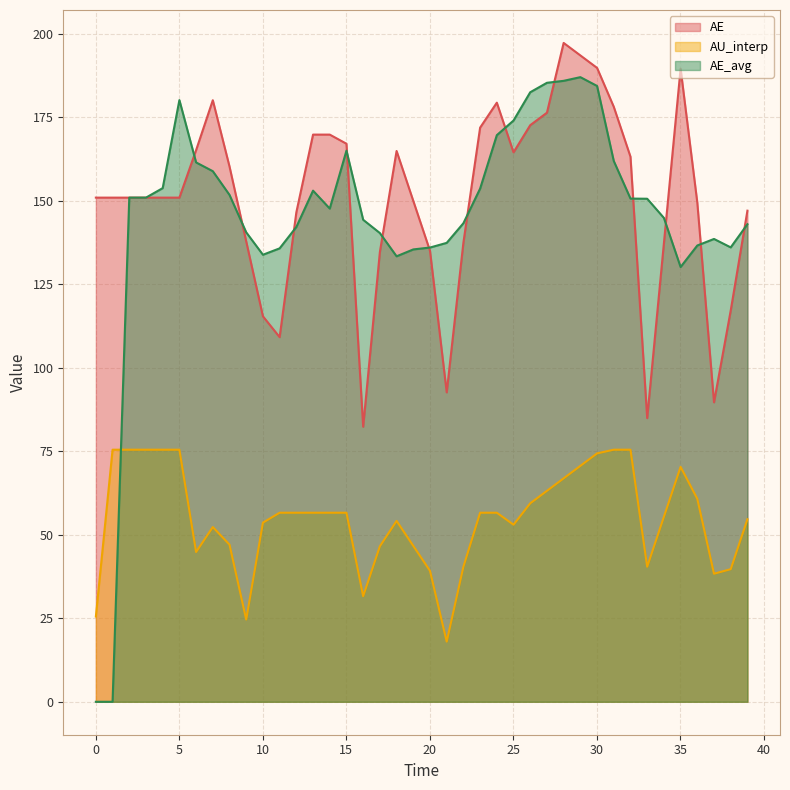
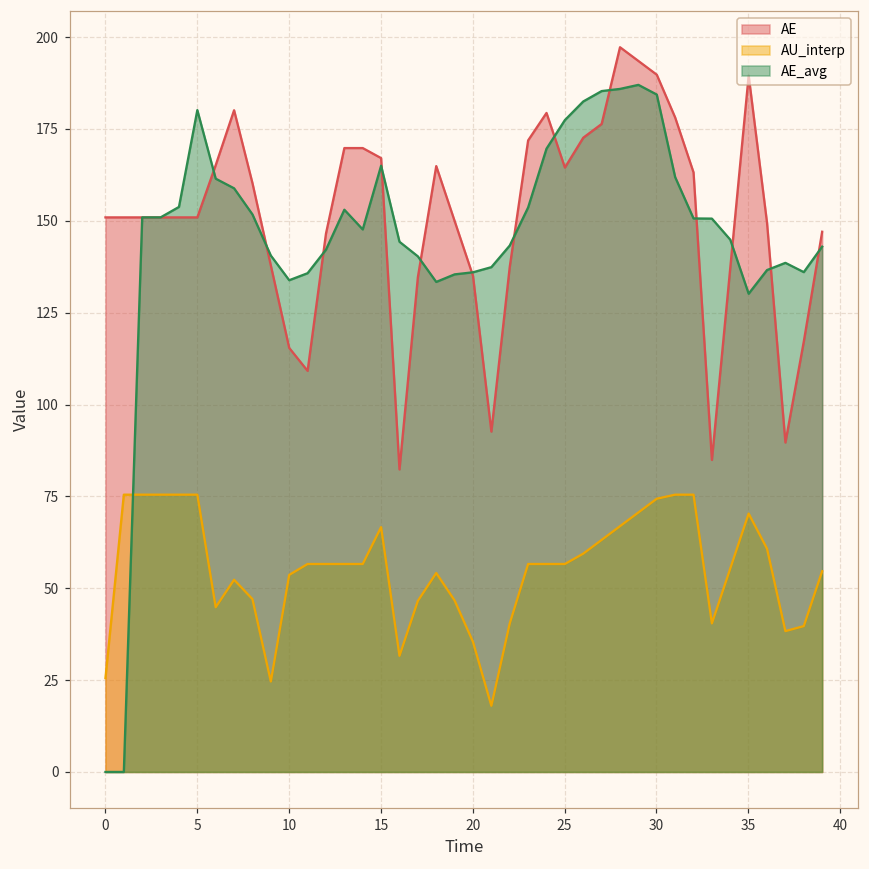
  {
    "AE": {
      "0": 151,
      "5": 151,
      "10": 115,
      "15": 167,
      "20": 135,
      "25": 164
    },
    "AU_interp": {
      "0": 26,
      "5": 75,
      "10": 54,
-     "15": 57,
-     "20": 39,
-     "25": 53
+     "15": 67,
+     "20": 35,
+     "25": 57
    },
    "AE_avg": {
      "0": 0,
      "5": 180,
      "10": 134,
      "15": 165,
      "20": 136,
-     "25": 174
+     "25": 177
    }
  }
